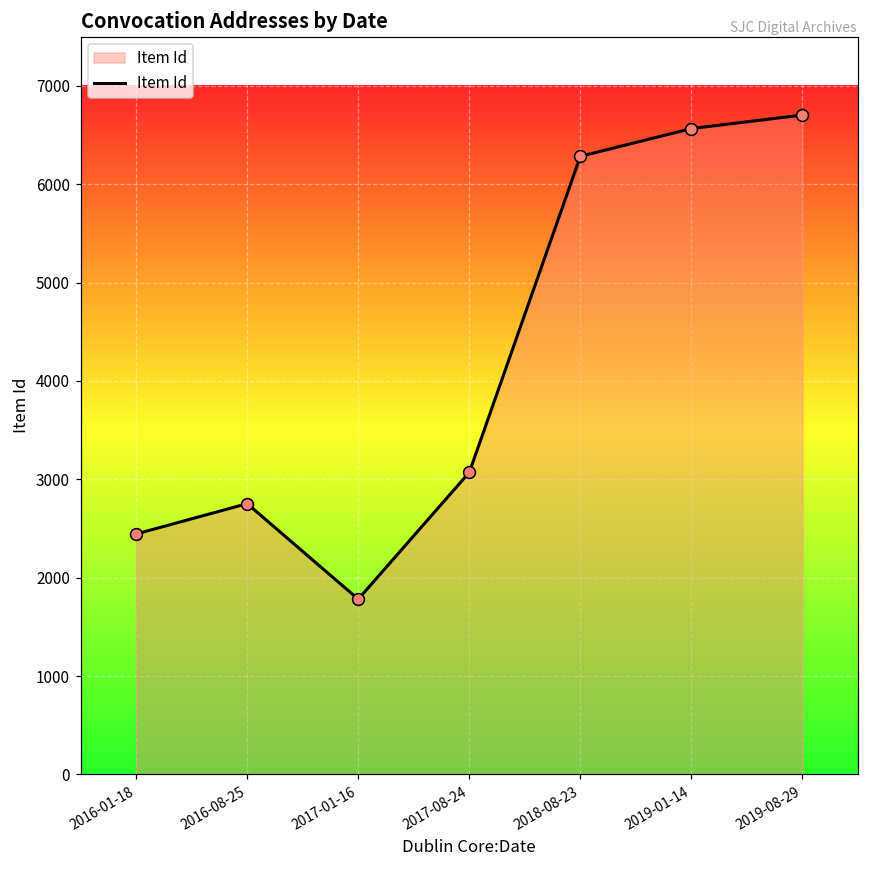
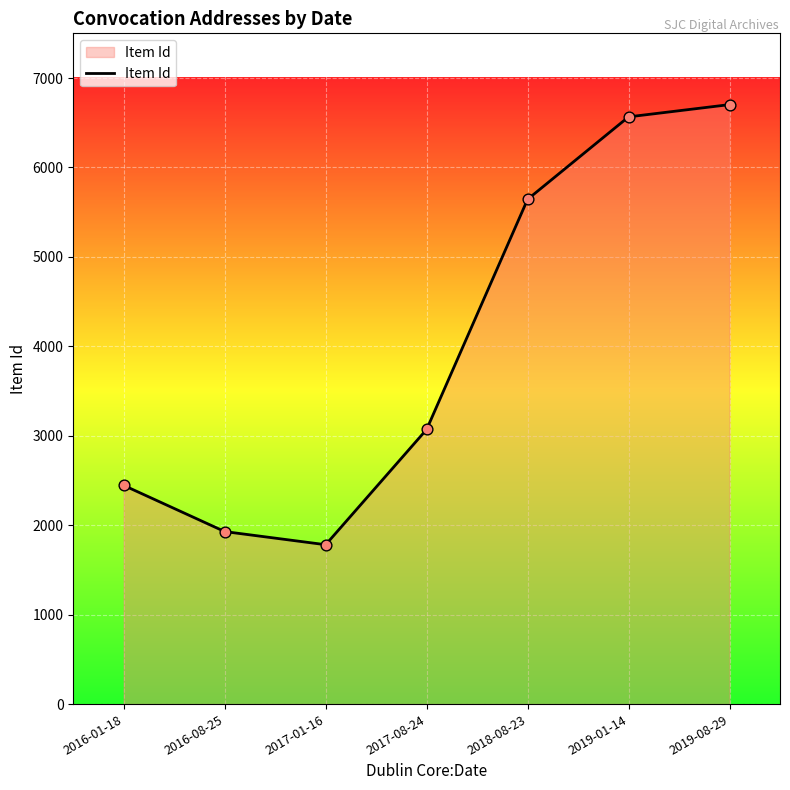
  {
    "2016-01-18": 2400,
-   "2016-08-25": 2800,
+   "2016-08-25": 1900,
    "2017-01-16": 1800,
    "2017-08-24": 3100,
-   "2018-08-23": 6300,
+   "2018-08-23": 5600,
    "2019-01-14": 6600,
    "2019-08-29": 6700
  }
